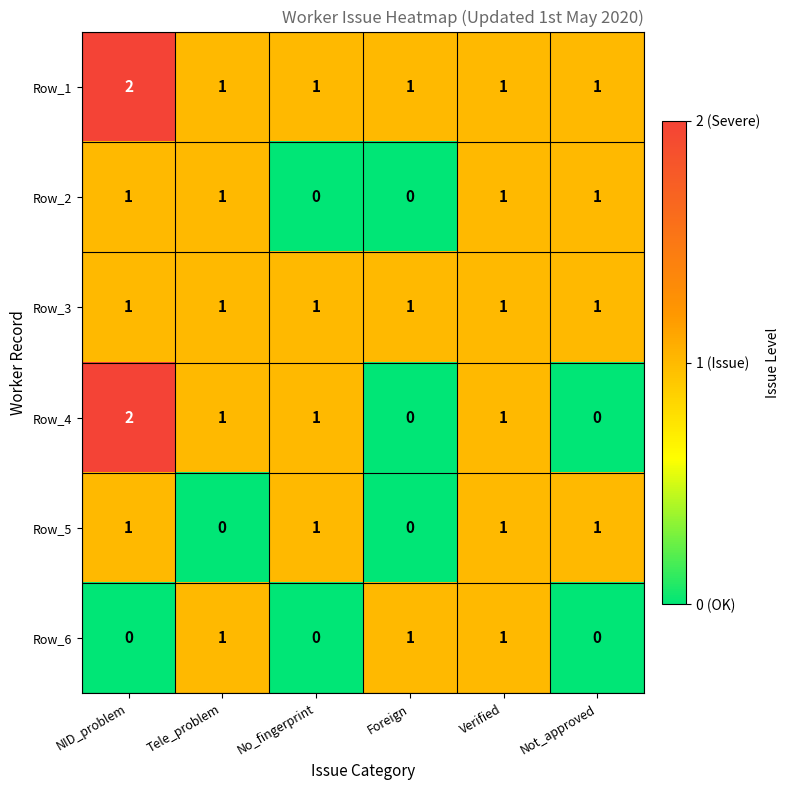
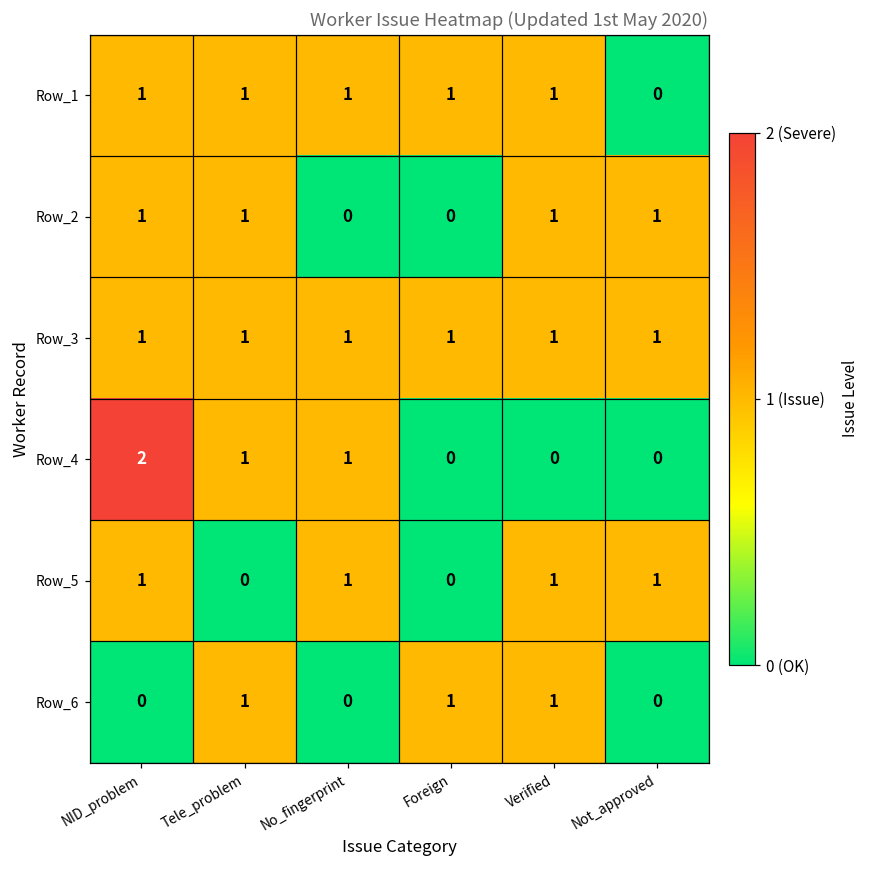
  {
    "Row_1": {
-     "NID_problem": 2,
+     "NID_problem": 1,
      "Tele_problem": 1,
      "No_fingerprint": 1,
      "Foreign": 1,
      "Verified": 1,
-     "Not_approved": 1
+     "Not_approved": 0
    },
    "Row_2": {
      "NID_problem": 1,
      "Tele_problem": 1,
      "No_fingerprint": 0,
      "Foreign": 0,
      "Verified": 1,
      "Not_approved": 1
    },
    "Row_3": {
      "NID_problem": 1,
      "Tele_problem": 1,
      "No_fingerprint": 1,
      "Foreign": 1,
      "Verified": 1,
      "Not_approved": 1
    },
    "Row_4": {
      "NID_problem": 2,
      "Tele_problem": 1,
      "No_fingerprint": 1,
      "Foreign": 0,
-     "Verified": 1,
+     "Verified": 0,
      "Not_approved": 0
    },
    "Row_5": {
      "NID_problem": 1,
      "Tele_problem": 0,
      "No_fingerprint": 1,
      "Foreign": 0,
      "Verified": 1,
      "Not_approved": 1
    },
    "Row_6": {
      "NID_problem": 0,
      "Tele_problem": 1,
      "No_fingerprint": 0,
      "Foreign": 1,
      "Verified": 1,
      "Not_approved": 0
    }
  }
